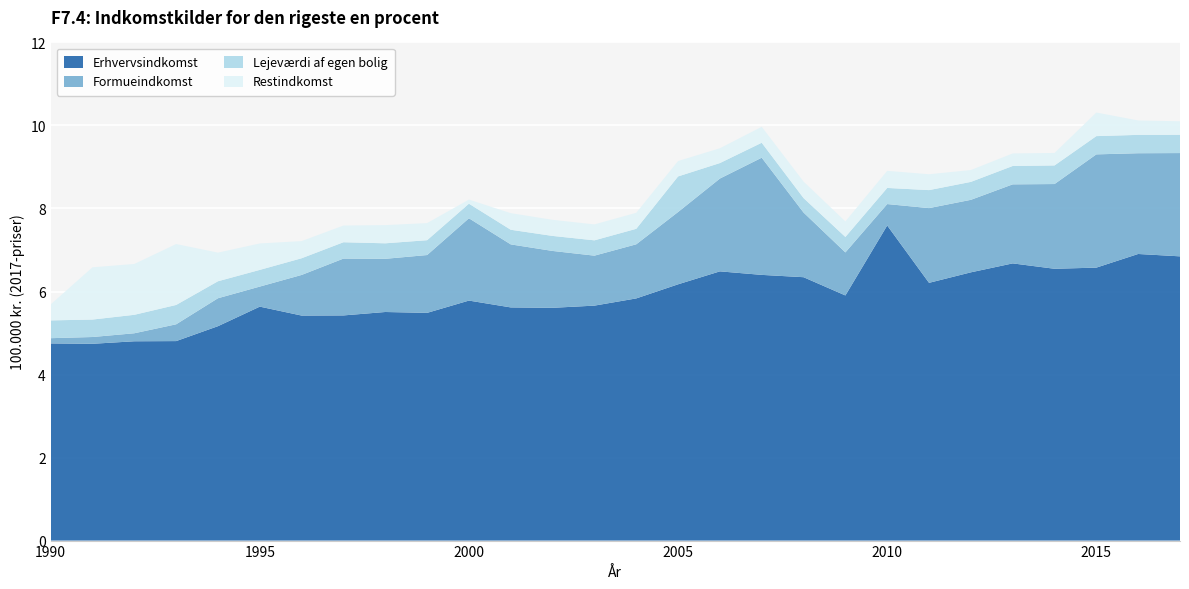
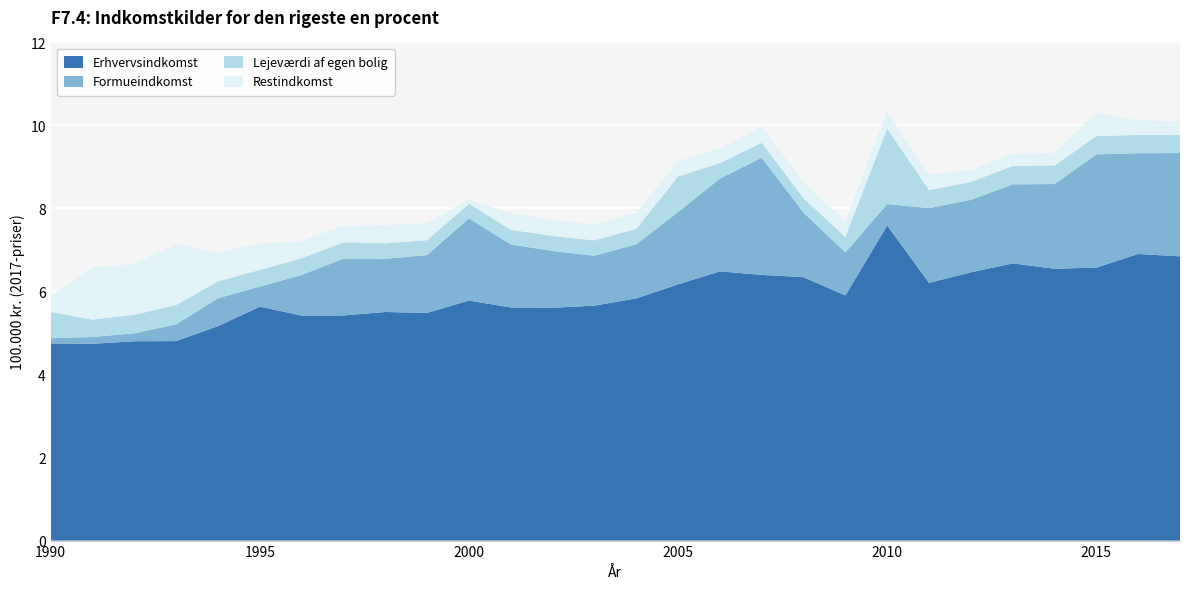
  {
    "Erhvervsindkomst": {
      "1990": 4.7,
      "1995": 5.6,
      "2000": 5.8,
      "2005": 6.2,
      "2010": 7.6,
      "2015": 6.6
    },
    "Formueindkomst": {
      "1990": 0.1,
      "1995": 0.5,
      "2000": 2.0,
      "2005": 1.7,
      "2010": 0.5,
      "2015": 2.7
    },
    "Lejeværdi af egen bolig": {
-     "1990": 0.4,
+     "1990": 0.6,
      "1995": 0.4,
      "2000": 0.4,
      "2005": 0.9,
-     "2010": 0.4,
+     "2010": 1.8,
      "2015": 0.4
    },
    "Restindkomst": {
      "1990": 0.4,
      "1995": 0.6,
      "2000": 0.1,
      "2005": 0.4,
      "2010": 0.4,
      "2015": 0.6
    }
  }
